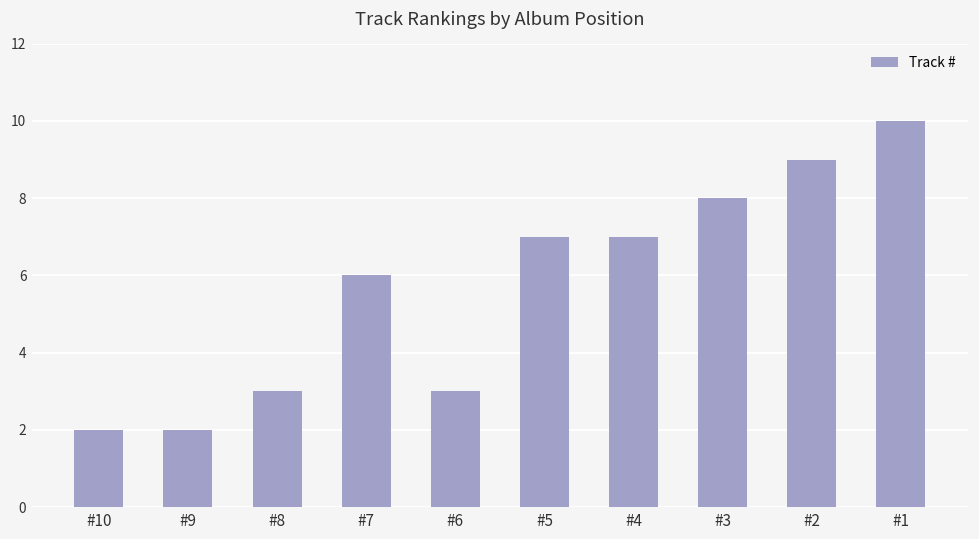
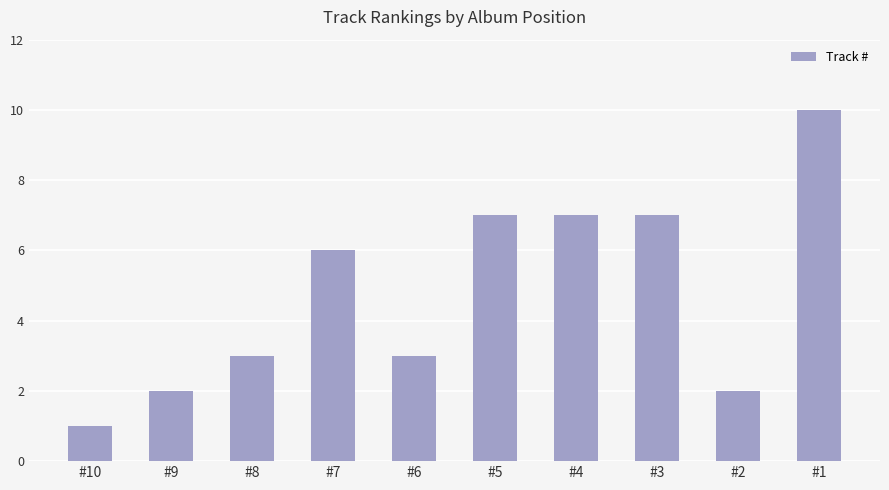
  {
-   "#10": 2,
+   "#10": 1,
    "#9": 2,
    "#8": 3,
    "#7": 6,
    "#6": 3,
    "#5": 7,
    "#4": 7,
-   "#3": 8,
-   "#2": 9,
+   "#3": 7,
+   "#2": 2,
    "#1": 10
  }
